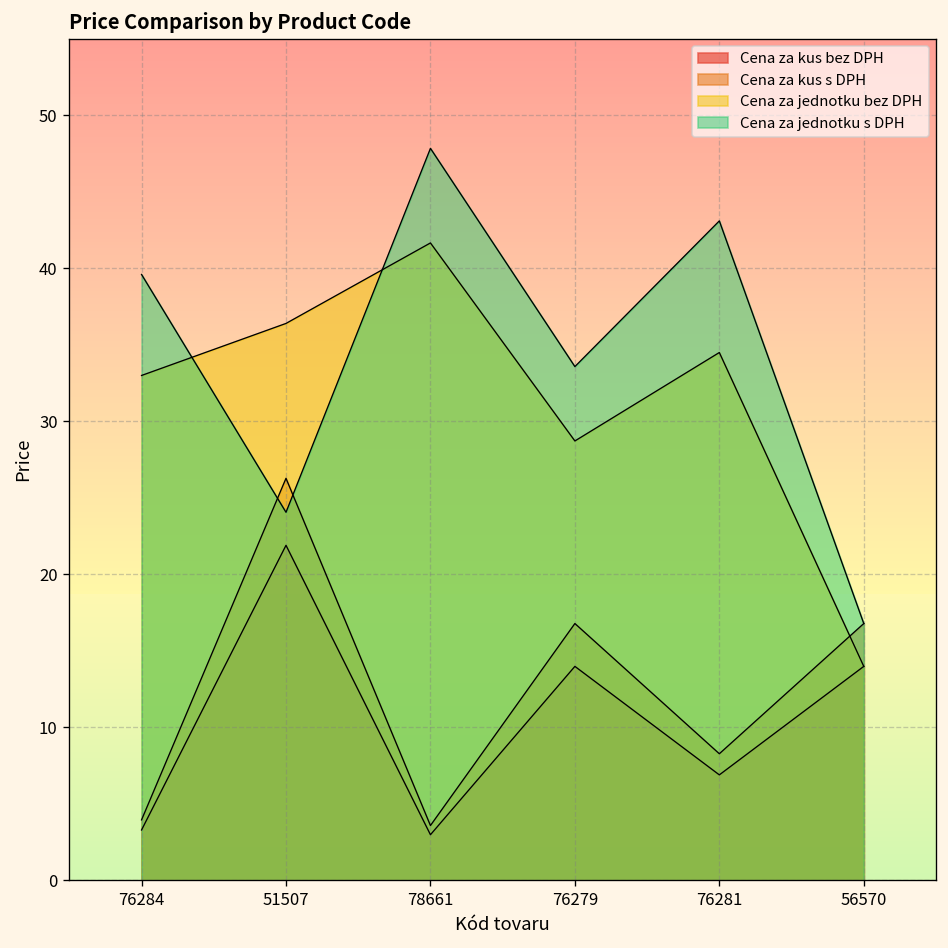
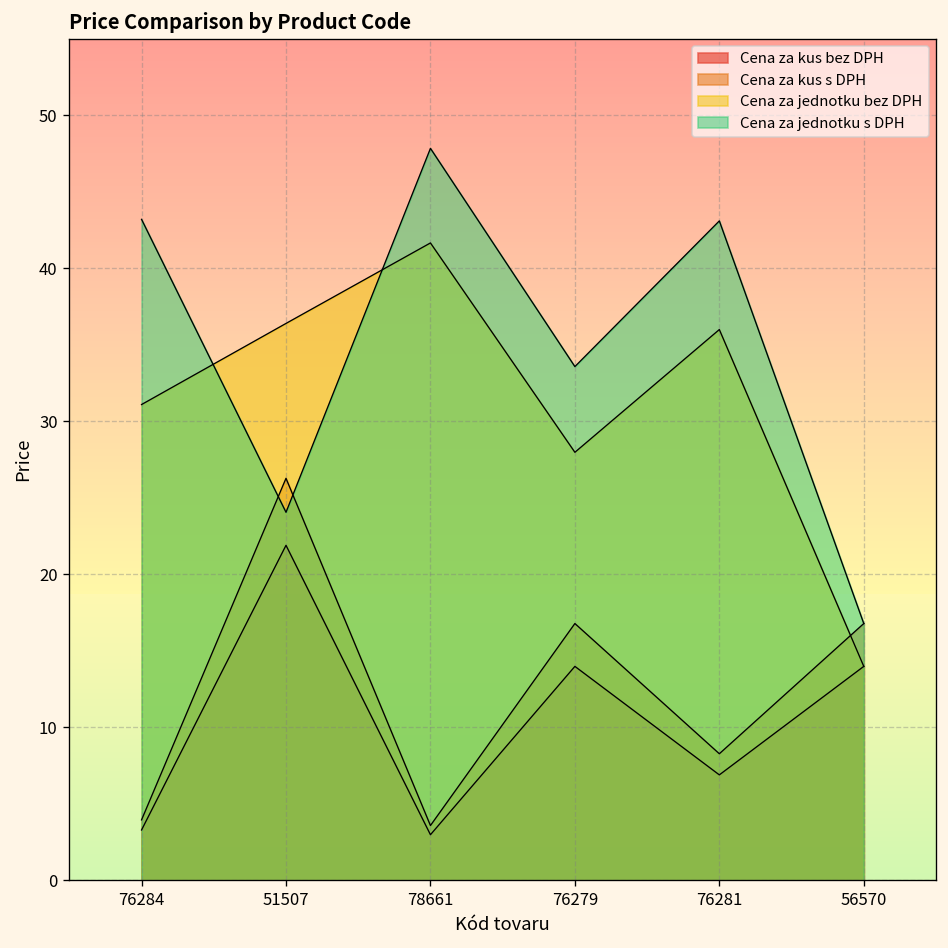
  {
    "Cena za jednotku bez DPH": {
-     "76284": 33.0,
+     "76284": 31.1,
      "51507": 36.4,
      "78661": 41.7,
-     "76279": 28.7,
-     "76281": 34.5
+     "76279": 28.0,
+     "76281": 36.0
    },
    "Cena za jednotku s DPH": {
-     "76284": 39.6,
+     "76284": 43.2,
      "51507": 24.1,
      "78661": 47.8,
      "76279": 33.6,
      "76281": 43.1
    }
  }
